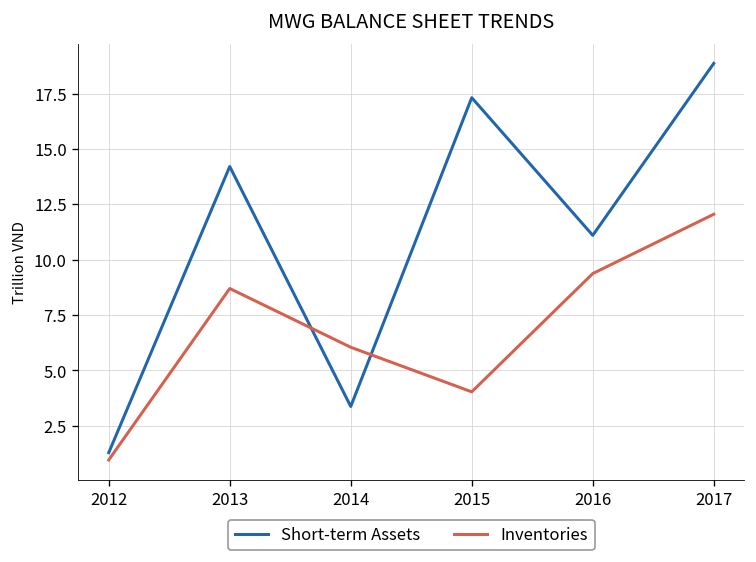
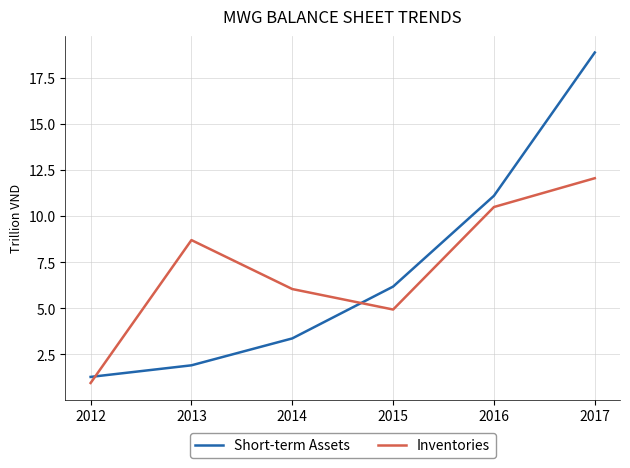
  {
    "Short-term Assets": {
      "2012": 1.3,
-     "2013": 14.2,
+     "2013": 1.9,
      "2014": 3.4,
-     "2015": 17.3,
+     "2015": 6.2,
      "2016": 11.1,
      "2017": 18.9
    },
    "Inventories": {
      "2012": 1.0,
      "2013": 8.7,
      "2014": 6.0,
-     "2015": 4.0,
-     "2016": 9.4,
+     "2015": 4.9,
+     "2016": 10.5,
      "2017": 12.1
    }
  }
